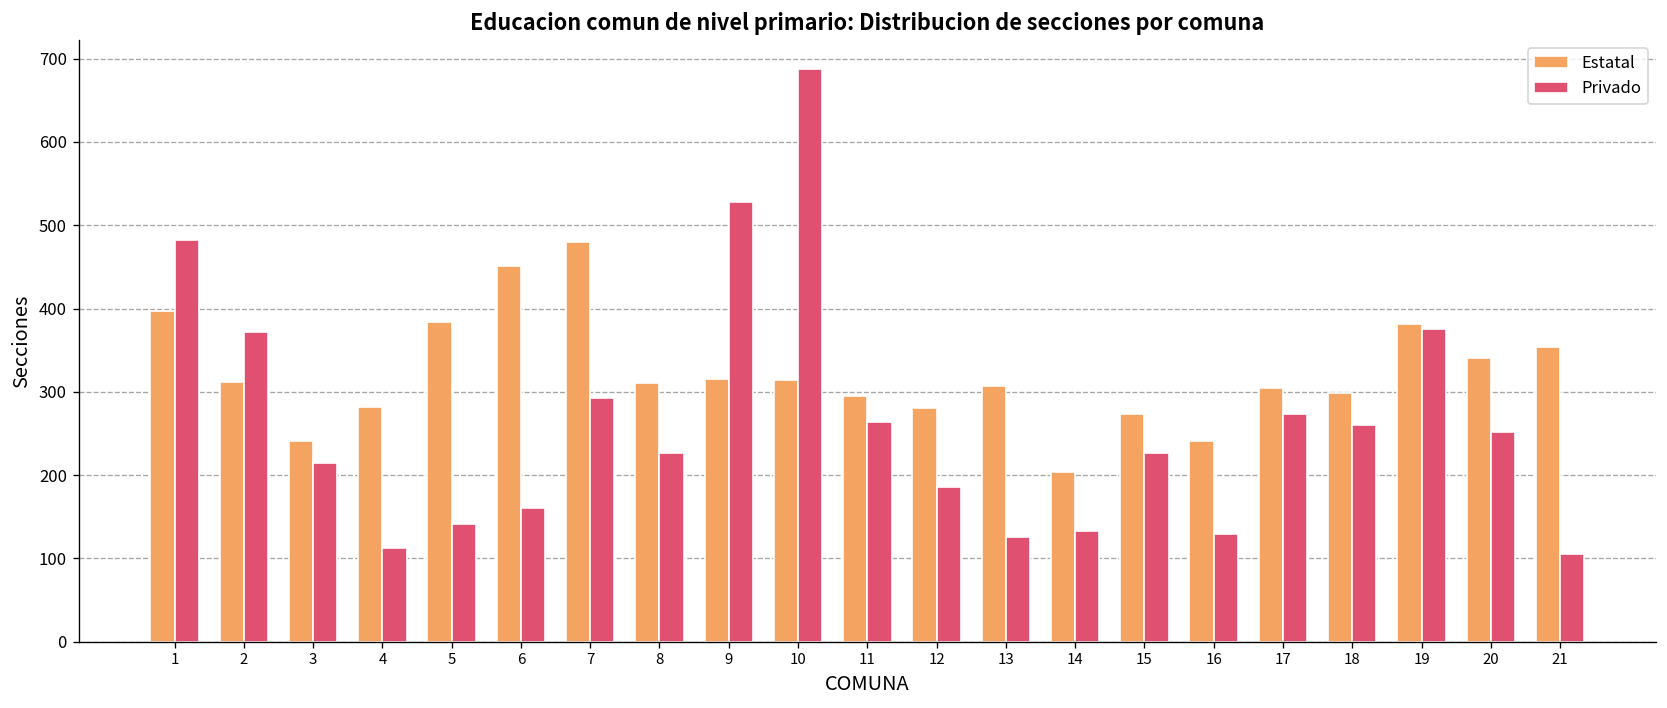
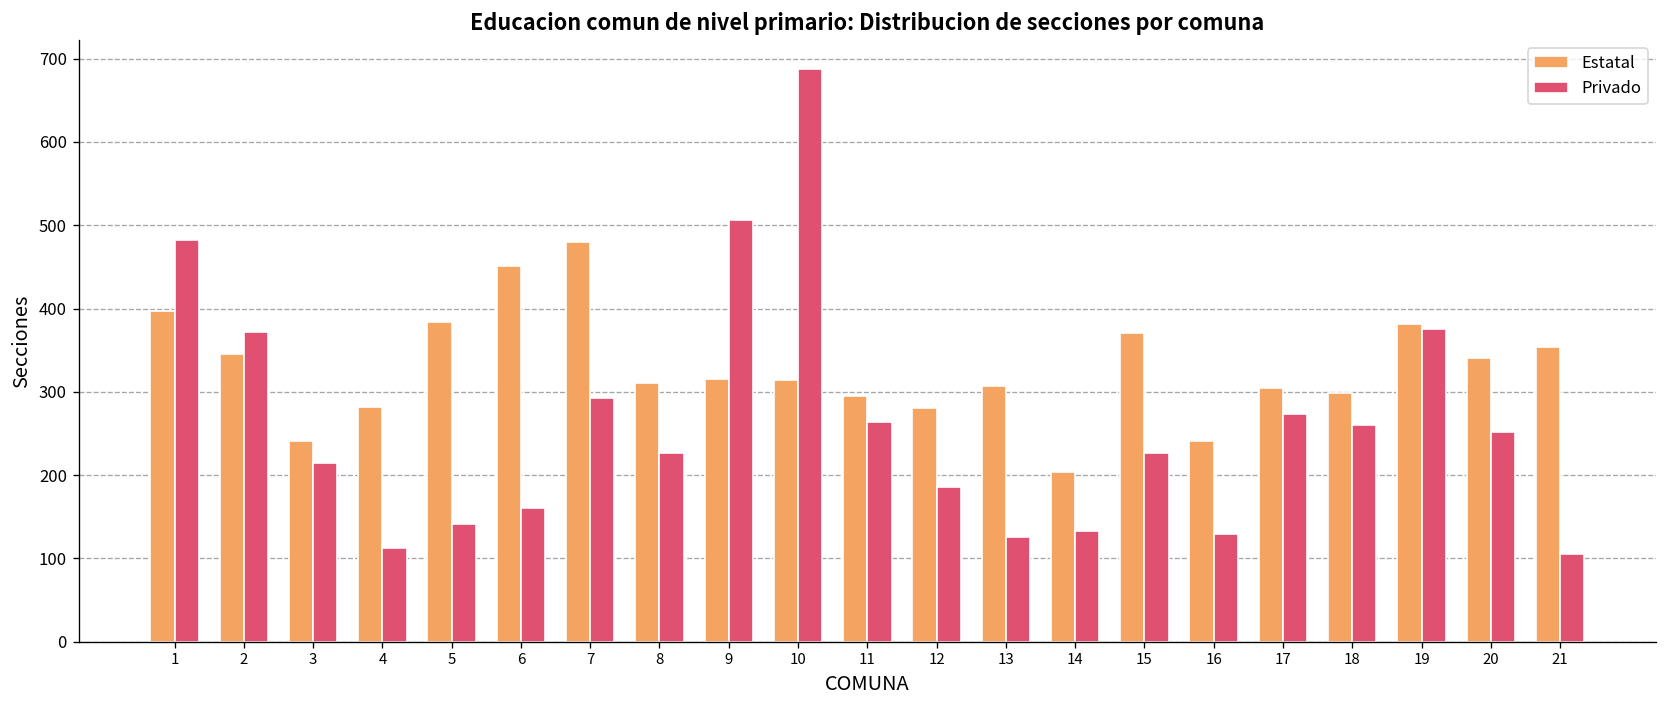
  {
    "Estatal": {
      "1": 400,
-     "2": 310,
+     "2": 350,
      "3": 240,
      "4": 280,
      "5": 380,
      "6": 450,
      "7": 480,
      "8": 310,
      "9": 320,
      "10": 310,
      "11": 300,
      "12": 280,
      "13": 310,
      "14": 200,
-     "15": 270,
+     "15": 370,
      "16": 240,
      "17": 300,
      "18": 300,
      "19": 380,
      "20": 340,
      "21": 350
    },
    "Privado": {
      "1": 480,
      "2": 370,
      "3": 220,
      "4": 110,
      "5": 140,
      "6": 160,
      "7": 290,
      "8": 230,
-     "9": 530,
+     "9": 510,
      "10": 690,
      "11": 260,
      "12": 190,
      "13": 130,
      "14": 130,
      "15": 230,
      "16": 130,
      "17": 270,
      "18": 260,
      "19": 380,
      "20": 250,
      "21": 110
    }
  }
